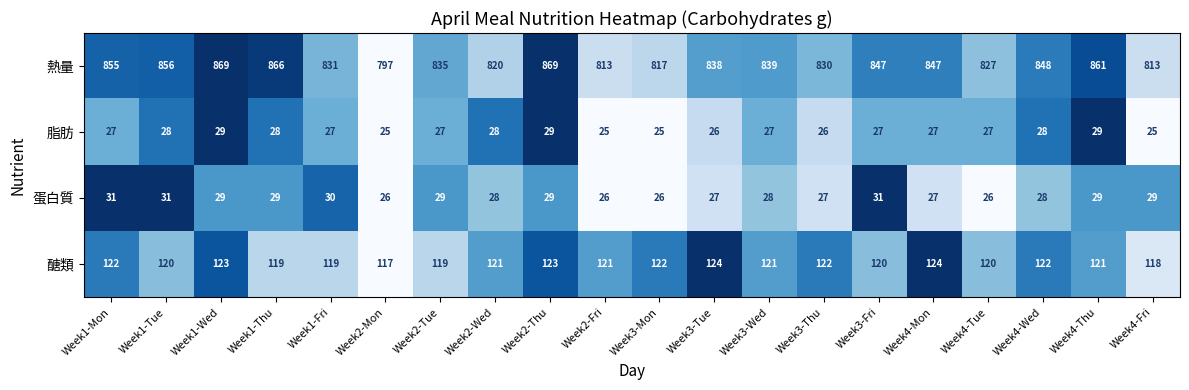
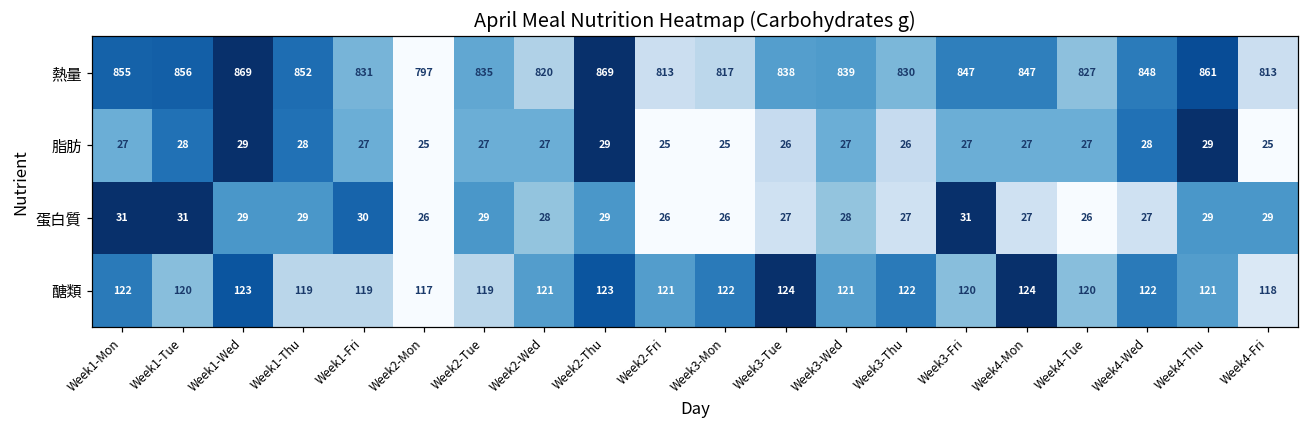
  {
    "熱量": {
      "Week1-Mon": 855,
      "Week1-Tue": 856,
      "Week1-Wed": 869,
-     "Week1-Thu": 866,
+     "Week1-Thu": 852,
      "Week1-Fri": 831,
      "Week2-Mon": 797,
      "Week2-Tue": 835,
      "Week2-Wed": 820,
      "Week2-Thu": 869,
      "Week2-Fri": 813,
      "Week3-Mon": 817,
      "Week3-Tue": 838,
      "Week3-Wed": 839,
      "Week3-Thu": 830,
      "Week3-Fri": 847,
      "Week4-Mon": 847,
      "Week4-Tue": 827,
      "Week4-Wed": 848,
      "Week4-Thu": 861,
      "Week4-Fri": 813
    },
    "脂肪": {
      "Week1-Mon": 27,
      "Week1-Tue": 28,
      "Week1-Wed": 29,
      "Week1-Thu": 28,
      "Week1-Fri": 27,
      "Week2-Mon": 25,
      "Week2-Tue": 27,
-     "Week2-Wed": 28,
+     "Week2-Wed": 27,
      "Week2-Thu": 29,
      "Week2-Fri": 25,
      "Week3-Mon": 25,
      "Week3-Tue": 26,
      "Week3-Wed": 27,
      "Week3-Thu": 26,
      "Week3-Fri": 27,
      "Week4-Mon": 27,
      "Week4-Tue": 27,
      "Week4-Wed": 28,
      "Week4-Thu": 29,
      "Week4-Fri": 25
    },
    "蛋白質": {
      "Week1-Mon": 31,
      "Week1-Tue": 31,
      "Week1-Wed": 29,
      "Week1-Thu": 29,
      "Week1-Fri": 30,
      "Week2-Mon": 26,
      "Week2-Tue": 29,
      "Week2-Wed": 28,
      "Week2-Thu": 29,
      "Week2-Fri": 26,
      "Week3-Mon": 26,
      "Week3-Tue": 27,
      "Week3-Wed": 28,
      "Week3-Thu": 27,
      "Week3-Fri": 31,
      "Week4-Mon": 27,
      "Week4-Tue": 26,
-     "Week4-Wed": 28,
+     "Week4-Wed": 27,
      "Week4-Thu": 29,
      "Week4-Fri": 29
    },
    "醣類": {
      "Week1-Mon": 122,
      "Week1-Tue": 120,
      "Week1-Wed": 123,
      "Week1-Thu": 119,
      "Week1-Fri": 119,
      "Week2-Mon": 117,
      "Week2-Tue": 119,
      "Week2-Wed": 121,
      "Week2-Thu": 123,
      "Week2-Fri": 121,
      "Week3-Mon": 122,
      "Week3-Tue": 124,
      "Week3-Wed": 121,
      "Week3-Thu": 122,
      "Week3-Fri": 120,
      "Week4-Mon": 124,
      "Week4-Tue": 120,
      "Week4-Wed": 122,
      "Week4-Thu": 121,
      "Week4-Fri": 118
    }
  }
